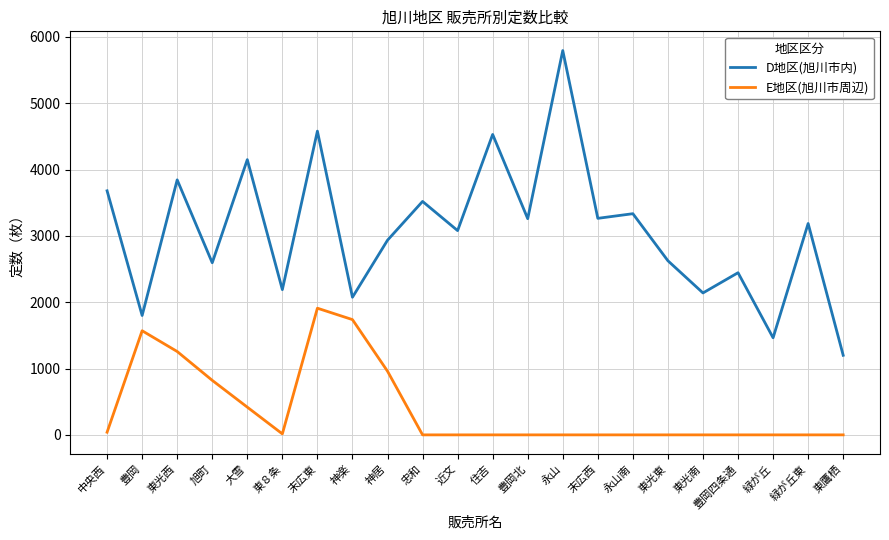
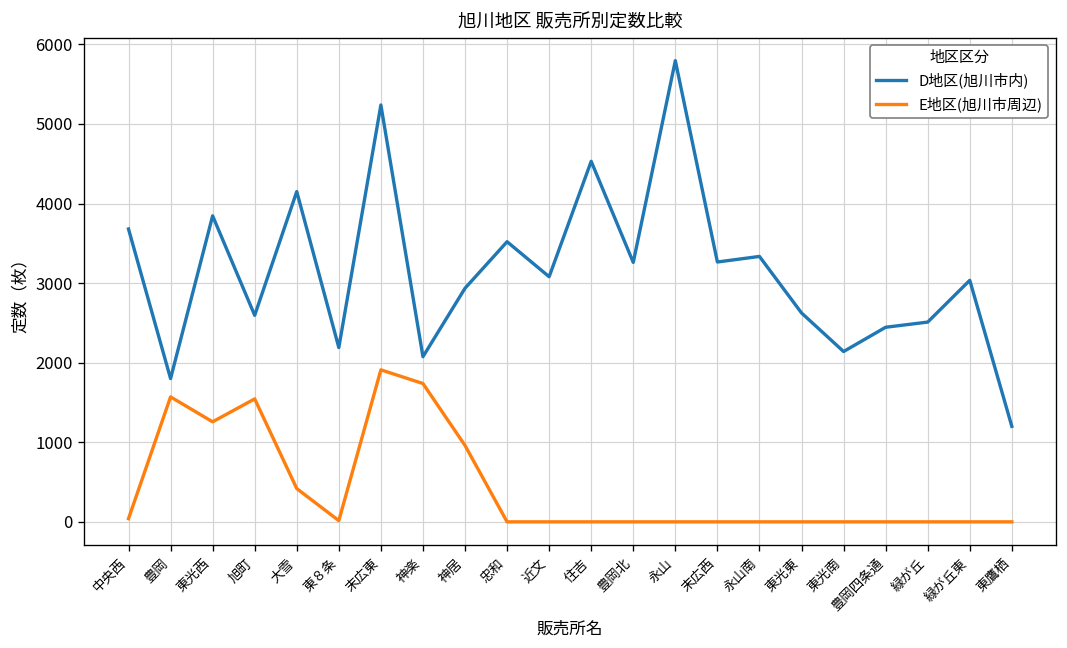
  {
    "D地区(旭川市内)": {
      "中央西": 3700,
      "豊岡": 1800,
      "東光西": 3800,
      "旭町": 2600,
      "大雪": 4200,
      "東８条": 2200,
-     "末広東": 4600,
+     "末広東": 5200,
      "神楽": 2100,
      "神居": 2900,
      "忠和": 3500,
      "近文": 3100,
      "住吉": 4500,
      "豊岡北": 3300,
      "永山": 5800,
      "末広西": 3300,
      "永山南": 3300,
      "東光東": 2600,
      "東光南": 2100,
      "豊岡四条通": 2400,
-     "緑が丘": 1500,
-     "緑が丘東": 3200,
+     "緑が丘": 2500,
+     "緑が丘東": 3000,
      "東鷹栖": 1200
    },
    "E地区(旭川市周辺)": {
      "中央西": 0,
      "豊岡": 1600,
      "東光西": 1300,
-     "旭町": 800,
+     "旭町": 1500,
      "大雪": 400,
      "東８条": 0,
      "末広東": 1900,
      "神楽": 1700,
      "神居": 1000,
      "忠和": 0,
      "近文": 0,
      "住吉": 0,
      "豊岡北": 0,
      "永山": 0,
      "末広西": 0,
      "永山南": 0,
      "東光東": 0,
      "東光南": 0,
      "豊岡四条通": 0,
      "緑が丘": 0,
      "緑が丘東": 0,
      "東鷹栖": 0
    }
  }
